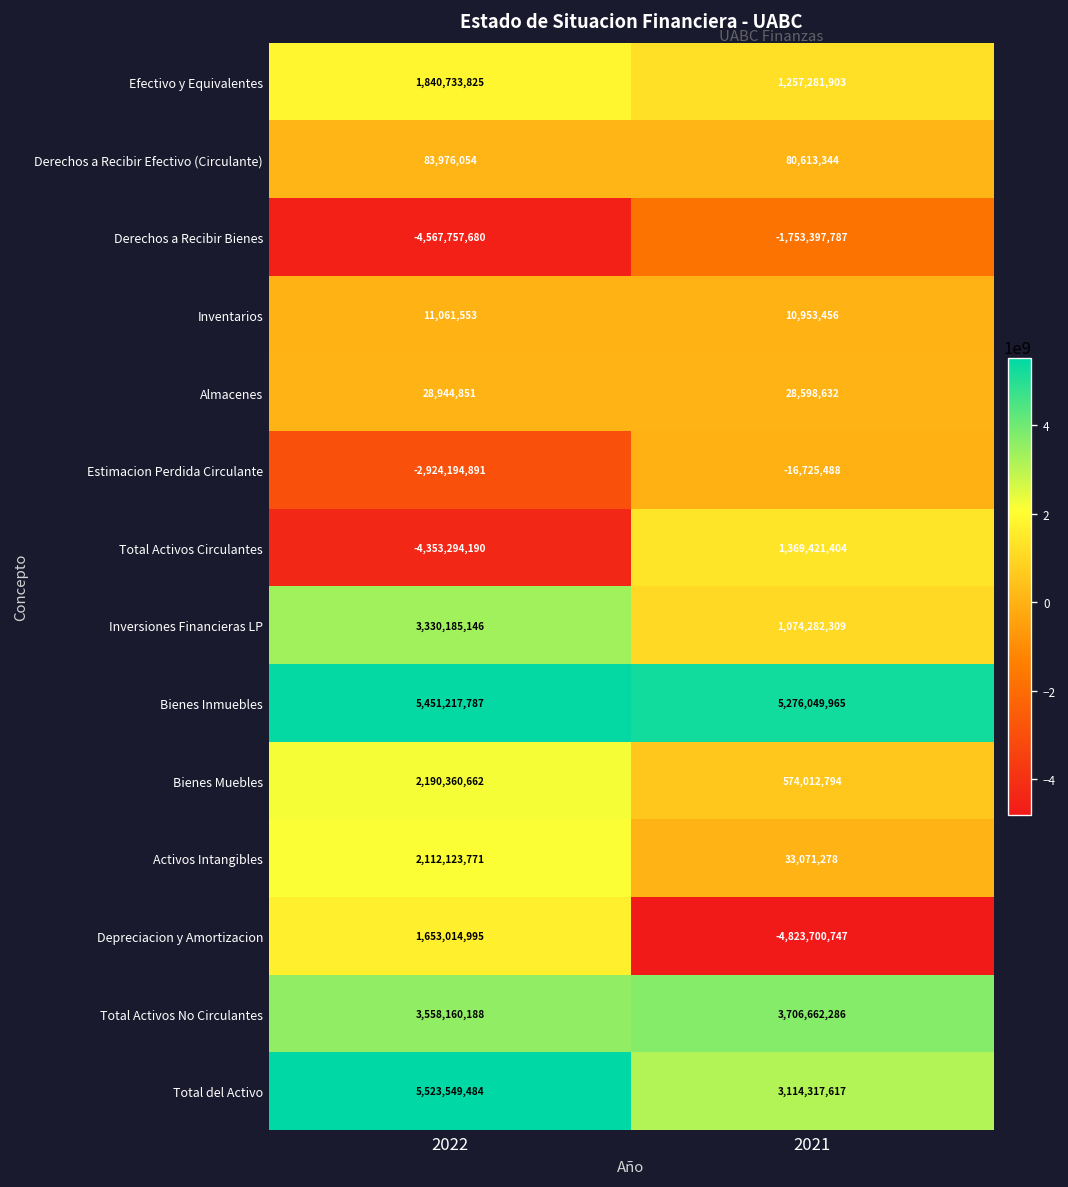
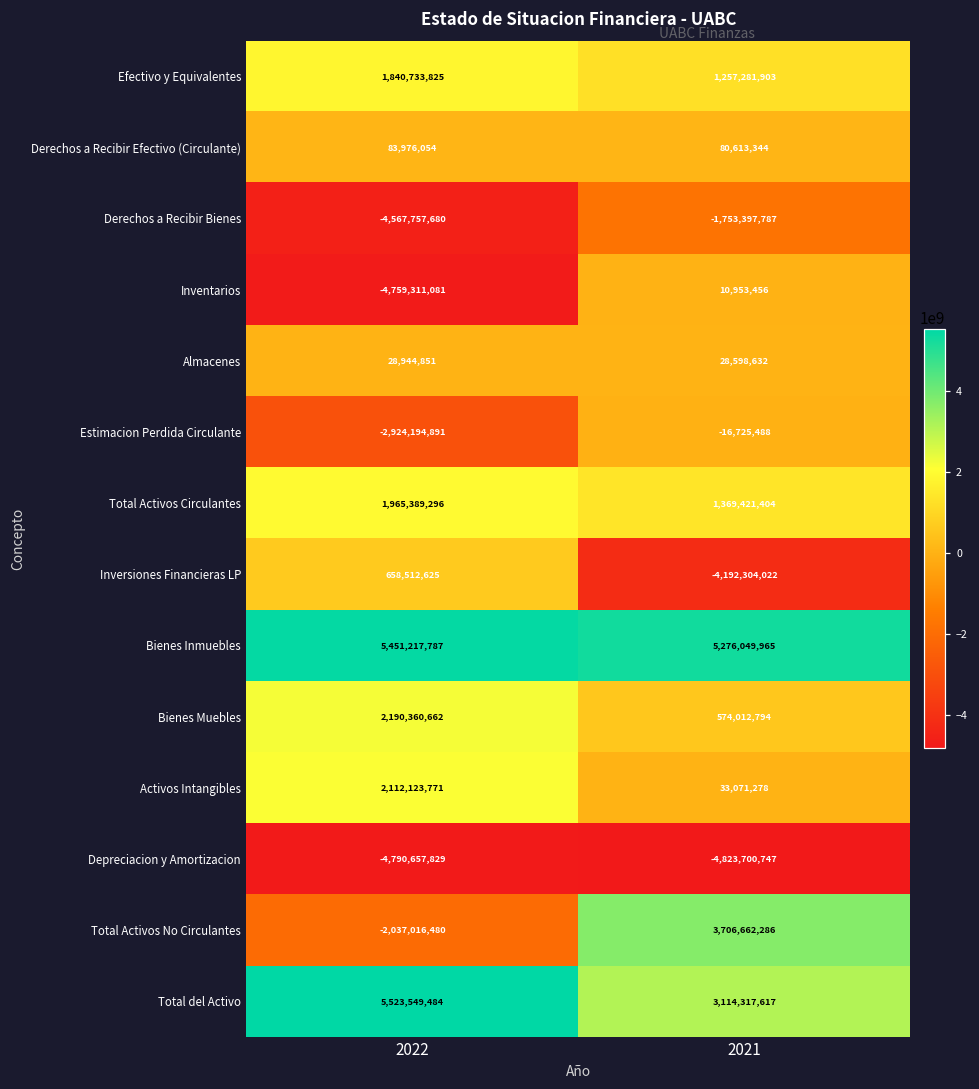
  {
    "Efectivo y Equivalentes": {
      "2022": "1,840,733,825",
      "2021": "1,257,281,903"
    },
    "Derechos a Recibir Efectivo (Circulante)": {
      "2022": "83,976,054",
      "2021": "80,613,344"
    },
    "Derechos a Recibir Bienes": {
      "2022": "-4,567,757,680",
      "2021": "-1,753,397,787"
    },
    "Inventarios": {
-     "2022": "11,061,553",
+     "2022": "-4,759,311,081",
      "2021": "10,953,456"
    },
    "Almacenes": {
      "2022": "28,944,851",
      "2021": "28,598,632"
    },
    "Estimacion Perdida Circulante": {
      "2022": "-2,924,194,891",
      "2021": "-16,725,488"
    },
    "Total Activos Circulantes": {
-     "2022": "-4,353,294,190",
+     "2022": "1,965,389,296",
      "2021": "1,369,421,404"
    },
    "Inversiones Financieras LP": {
-     "2022": "3,330,185,146",
-     "2021": "1,074,282,309"
+     "2022": "658,512,625",
+     "2021": "-4,192,304,022"
    },
    "Bienes Inmuebles": {
      "2022": "5,451,217,787",
      "2021": "5,276,049,965"
    },
    "Bienes Muebles": {
      "2022": "2,190,360,662",
      "2021": "574,012,794"
    },
    "Activos Intangibles": {
      "2022": "2,112,123,771",
      "2021": "33,071,278"
    },
    "Depreciacion y Amortizacion": {
-     "2022": "1,653,014,995",
+     "2022": "-4,790,657,829",
      "2021": "-4,823,700,747"
    },
    "Total Activos No Circulantes": {
-     "2022": "3,558,160,188",
+     "2022": "-2,037,016,480",
      "2021": "3,706,662,286"
    },
    "Total del Activo": {
      "2022": "5,523,549,484",
      "2021": "3,114,317,617"
    }
  }
